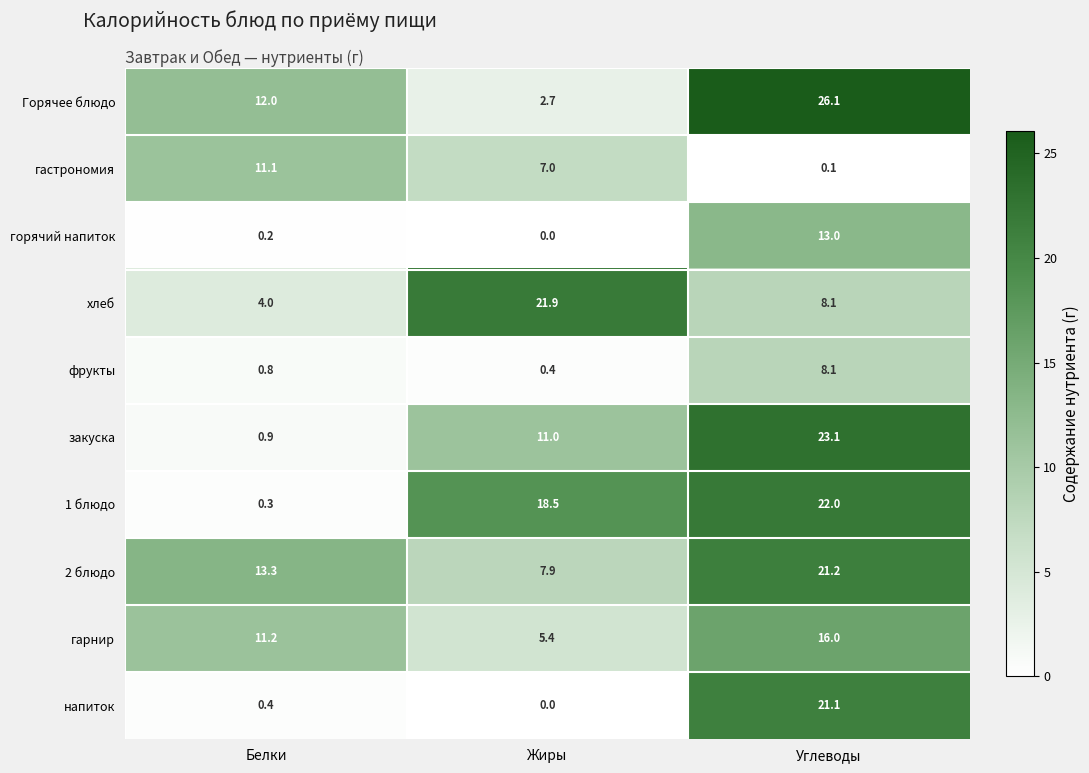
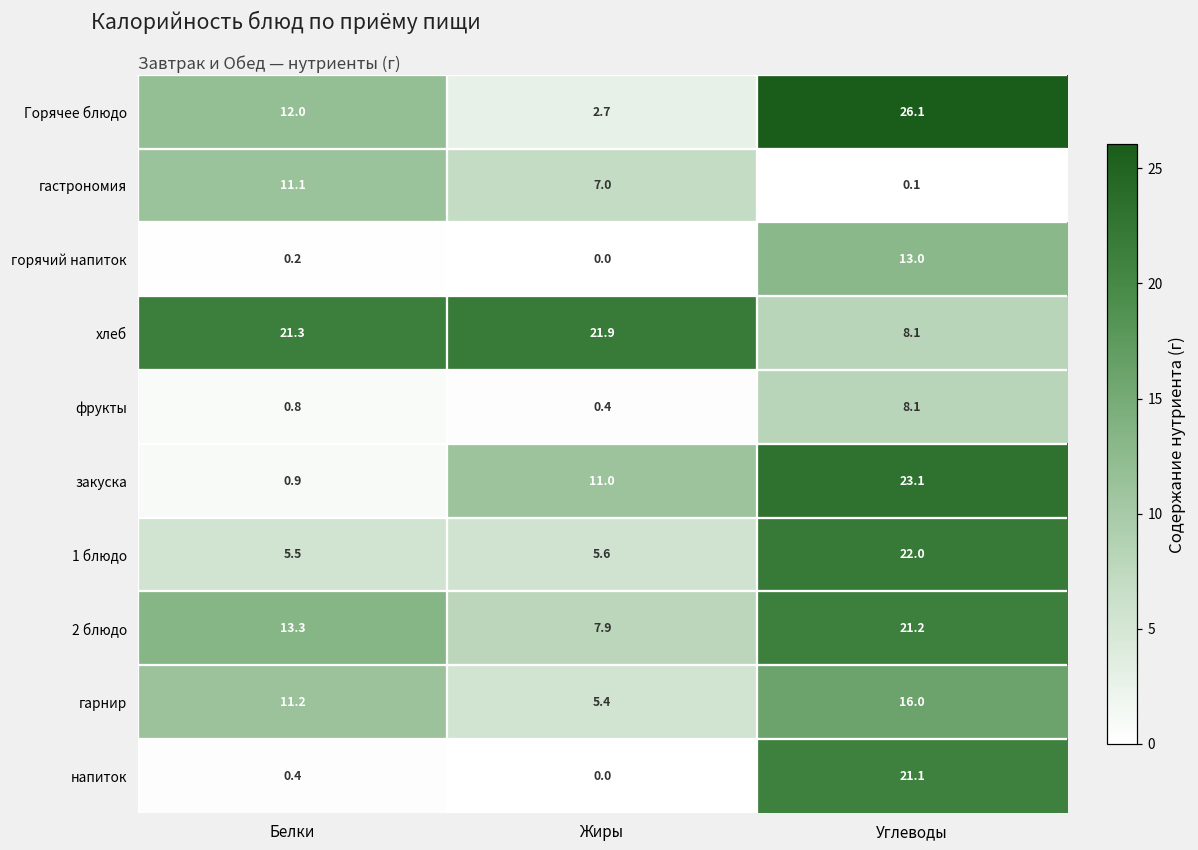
  {
    "Горячее блюдо": {
      "Белки": 12.0,
      "Жиры": 2.7,
      "Углеводы": 26.1
    },
    "гастрономия": {
      "Белки": 11.1,
      "Жиры": 7.0,
      "Углеводы": 0.1
    },
    "горячий напиток": {
      "Белки": 0.2,
      "Жиры": 0.0,
      "Углеводы": 13.0
    },
    "хлеб": {
-     "Белки": 4.0,
+     "Белки": 21.3,
      "Жиры": 21.9,
      "Углеводы": 8.1
    },
    "фрукты": {
      "Белки": 0.8,
      "Жиры": 0.4,
      "Углеводы": 8.1
    },
    "закуска": {
      "Белки": 0.9,
      "Жиры": 11.0,
      "Углеводы": 23.1
    },
    "1 блюдо": {
-     "Белки": 0.3,
-     "Жиры": 18.5,
+     "Белки": 5.5,
+     "Жиры": 5.6,
      "Углеводы": 22.0
    },
    "2 блюдо": {
      "Белки": 13.3,
      "Жиры": 7.9,
      "Углеводы": 21.2
    },
    "гарнир": {
      "Белки": 11.2,
      "Жиры": 5.4,
      "Углеводы": 16.0
    },
    "напиток": {
      "Белки": 0.4,
      "Жиры": 0.0,
      "Углеводы": 21.1
    }
  }
